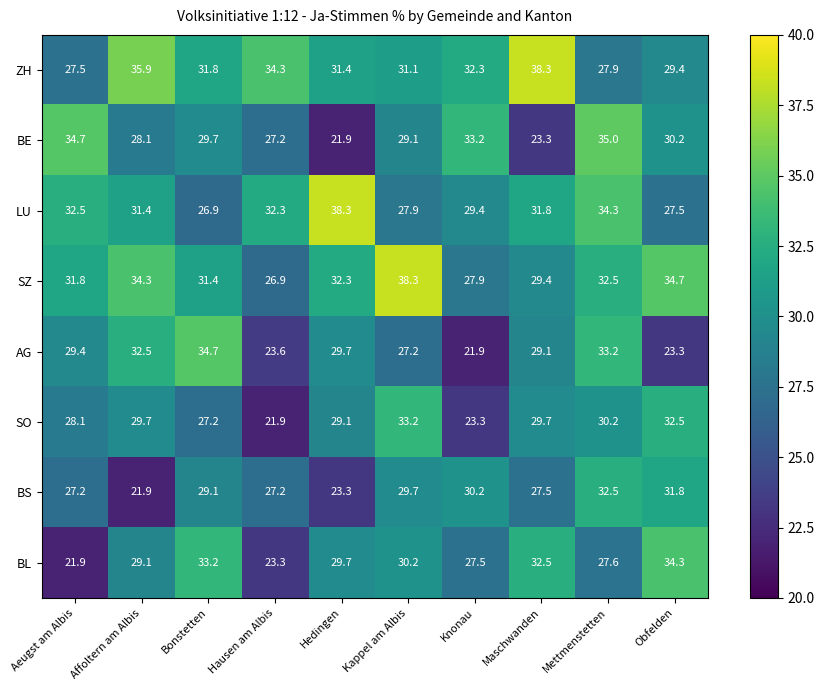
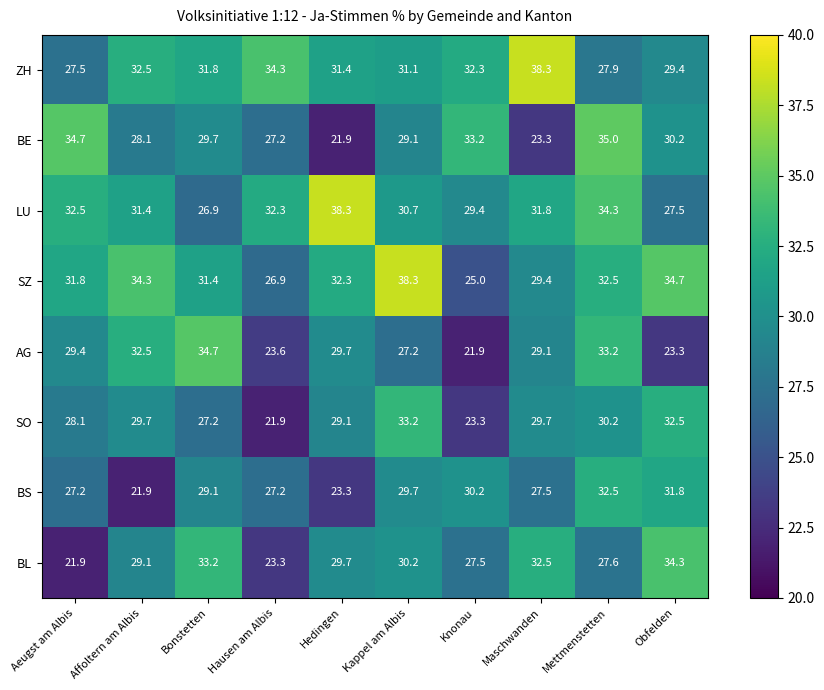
  {
    "ZH": {
      "Aeugst am Albis": 27.5,
-     "Affoltern am Albis": 35.9,
+     "Affoltern am Albis": 32.5,
      "Bonstetten": 31.8,
      "Hausen am Albis": 34.3,
      "Hedingen": 31.4,
      "Kappel am Albis": 31.1,
      "Knonau": 32.3,
      "Maschwanden": 38.3,
      "Mettmenstetten": 27.9,
      "Obfelden": 29.4
    },
    "BE": {
      "Aeugst am Albis": 34.7,
      "Affoltern am Albis": 28.1,
      "Bonstetten": 29.7,
      "Hausen am Albis": 27.2,
      "Hedingen": 21.9,
      "Kappel am Albis": 29.1,
      "Knonau": 33.2,
      "Maschwanden": 23.3,
      "Mettmenstetten": 35.0,
      "Obfelden": 30.2
    },
    "LU": {
      "Aeugst am Albis": 32.5,
      "Affoltern am Albis": 31.4,
      "Bonstetten": 26.9,
      "Hausen am Albis": 32.3,
      "Hedingen": 38.3,
-     "Kappel am Albis": 27.9,
+     "Kappel am Albis": 30.7,
      "Knonau": 29.4,
      "Maschwanden": 31.8,
      "Mettmenstetten": 34.3,
      "Obfelden": 27.5
    },
    "SZ": {
      "Aeugst am Albis": 31.8,
      "Affoltern am Albis": 34.3,
      "Bonstetten": 31.4,
      "Hausen am Albis": 26.9,
      "Hedingen": 32.3,
      "Kappel am Albis": 38.3,
-     "Knonau": 27.9,
+     "Knonau": 25.0,
      "Maschwanden": 29.4,
      "Mettmenstetten": 32.5,
      "Obfelden": 34.7
    },
    "AG": {
      "Aeugst am Albis": 29.4,
      "Affoltern am Albis": 32.5,
      "Bonstetten": 34.7,
      "Hausen am Albis": 23.6,
      "Hedingen": 29.7,
      "Kappel am Albis": 27.2,
      "Knonau": 21.9,
      "Maschwanden": 29.1,
      "Mettmenstetten": 33.2,
      "Obfelden": 23.3
    },
    "SO": {
      "Aeugst am Albis": 28.1,
      "Affoltern am Albis": 29.7,
      "Bonstetten": 27.2,
      "Hausen am Albis": 21.9,
      "Hedingen": 29.1,
      "Kappel am Albis": 33.2,
      "Knonau": 23.3,
      "Maschwanden": 29.7,
      "Mettmenstetten": 30.2,
      "Obfelden": 32.5
    },
    "BS": {
      "Aeugst am Albis": 27.2,
      "Affoltern am Albis": 21.9,
      "Bonstetten": 29.1,
      "Hausen am Albis": 27.2,
      "Hedingen": 23.3,
      "Kappel am Albis": 29.7,
      "Knonau": 30.2,
      "Maschwanden": 27.5,
      "Mettmenstetten": 32.5,
      "Obfelden": 31.8
    },
    "BL": {
      "Aeugst am Albis": 21.9,
      "Affoltern am Albis": 29.1,
      "Bonstetten": 33.2,
      "Hausen am Albis": 23.3,
      "Hedingen": 29.7,
      "Kappel am Albis": 30.2,
      "Knonau": 27.5,
      "Maschwanden": 32.5,
      "Mettmenstetten": 27.6,
      "Obfelden": 34.3
    }
  }
